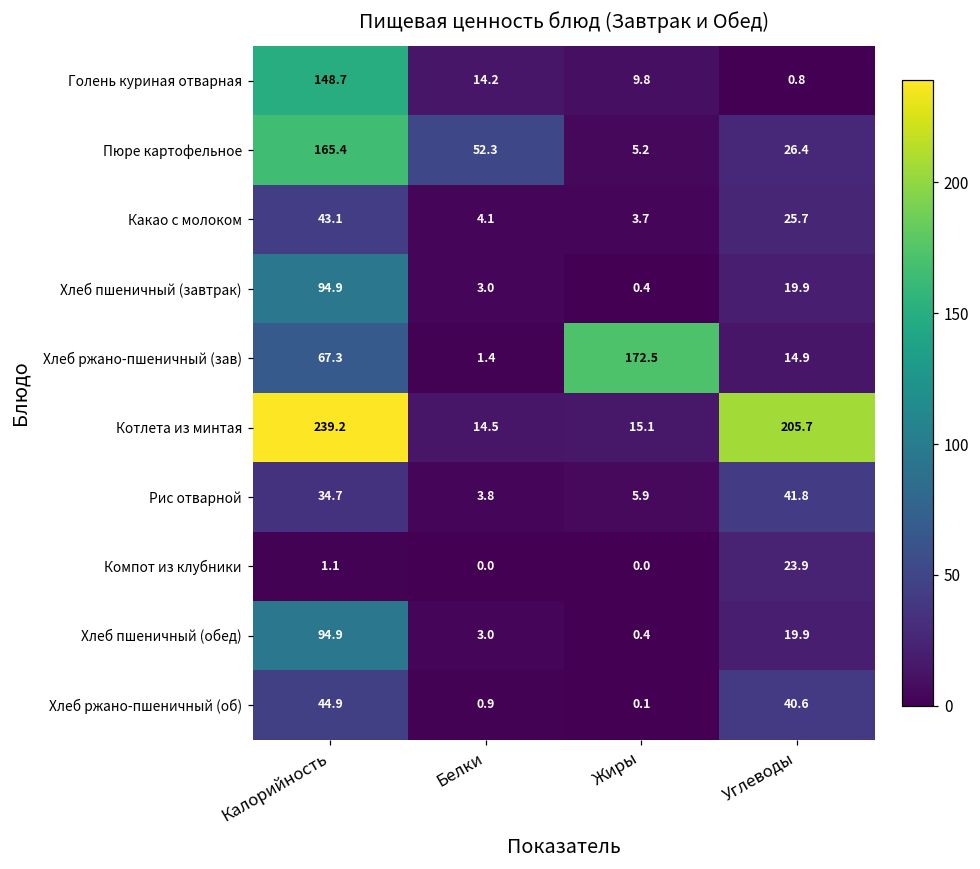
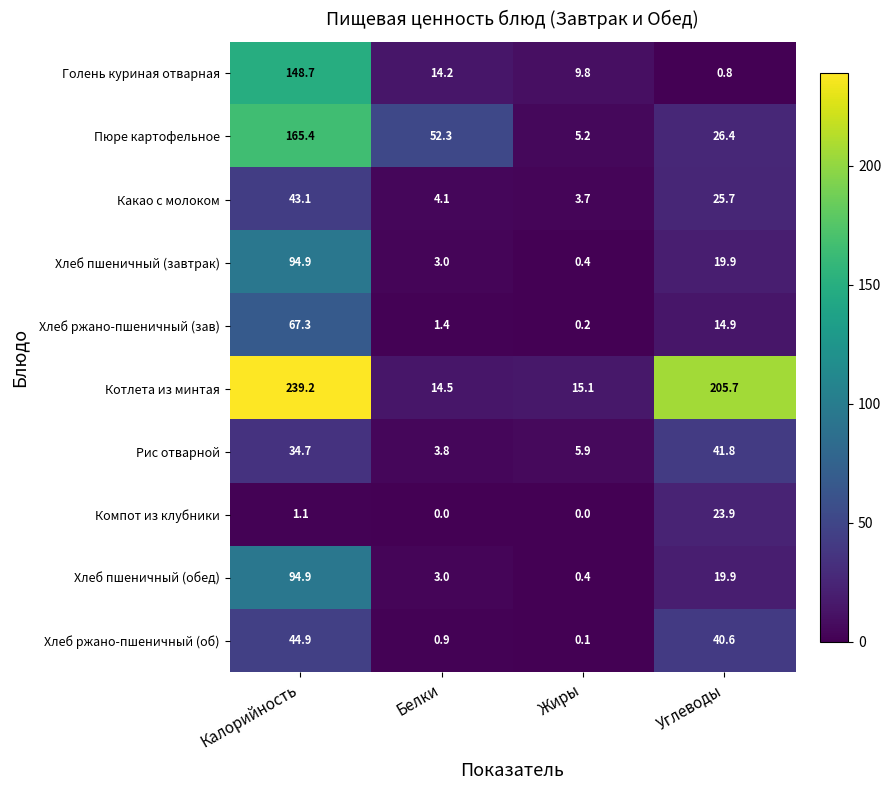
  {
    "Голень куриная отварная": {
      "Калорийность": 148.7,
      "Белки": 14.2,
      "Жиры": 9.8,
      "Углеводы": 0.8
    },
    "Пюре картофельное": {
      "Калорийность": 165.4,
      "Белки": 52.3,
      "Жиры": 5.2,
      "Углеводы": 26.4
    },
    "Какао с молоком": {
      "Калорийность": 43.1,
      "Белки": 4.1,
      "Жиры": 3.7,
      "Углеводы": 25.7
    },
    "Хлеб пшеничный (завтрак)": {
      "Калорийность": 94.9,
      "Белки": 3.0,
      "Жиры": 0.4,
      "Углеводы": 19.9
    },
    "Хлеб ржано-пшеничный (зав)": {
      "Калорийность": 67.3,
      "Белки": 1.4,
-     "Жиры": 172.5,
+     "Жиры": 0.2,
      "Углеводы": 14.9
    },
    "Котлета из минтая": {
      "Калорийность": 239.2,
      "Белки": 14.5,
      "Жиры": 15.1,
      "Углеводы": 205.7
    },
    "Рис отварной": {
      "Калорийность": 34.7,
      "Белки": 3.8,
      "Жиры": 5.9,
      "Углеводы": 41.8
    },
    "Компот из клубники": {
      "Калорийность": 1.1,
      "Белки": 0.0,
      "Жиры": 0.0,
      "Углеводы": 23.9
    },
    "Хлеб пшеничный (обед)": {
      "Калорийность": 94.9,
      "Белки": 3.0,
      "Жиры": 0.4,
      "Углеводы": 19.9
    },
    "Хлеб ржано-пшеничный (об)": {
      "Калорийность": 44.9,
      "Белки": 0.9,
      "Жиры": 0.1,
      "Углеводы": 40.6
    }
  }
